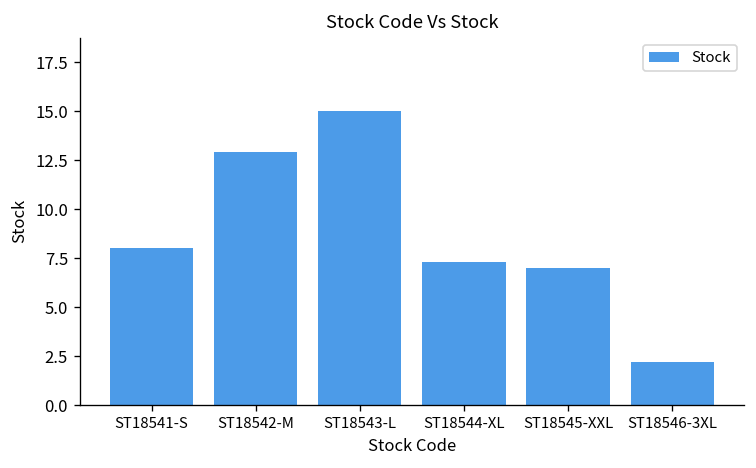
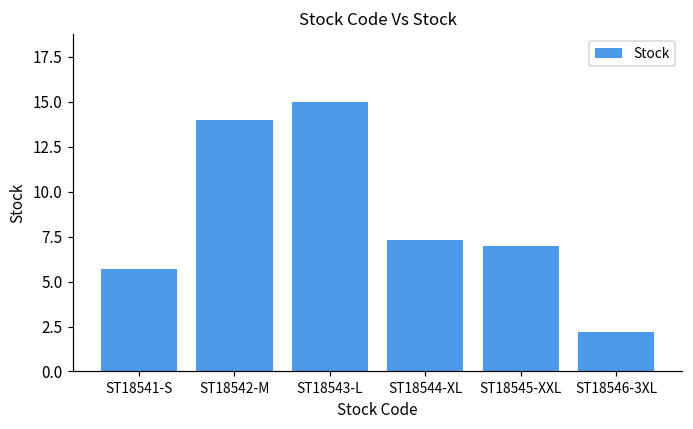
  {
-   "ST18541-S": 8.0,
-   "ST18542-M": 12.9,
+   "ST18541-S": 5.7,
+   "ST18542-M": 14.0,
    "ST18543-L": 15.0,
    "ST18544-XL": 7.3,
    "ST18545-XXL": 7.0,
    "ST18546-3XL": 2.2
  }
